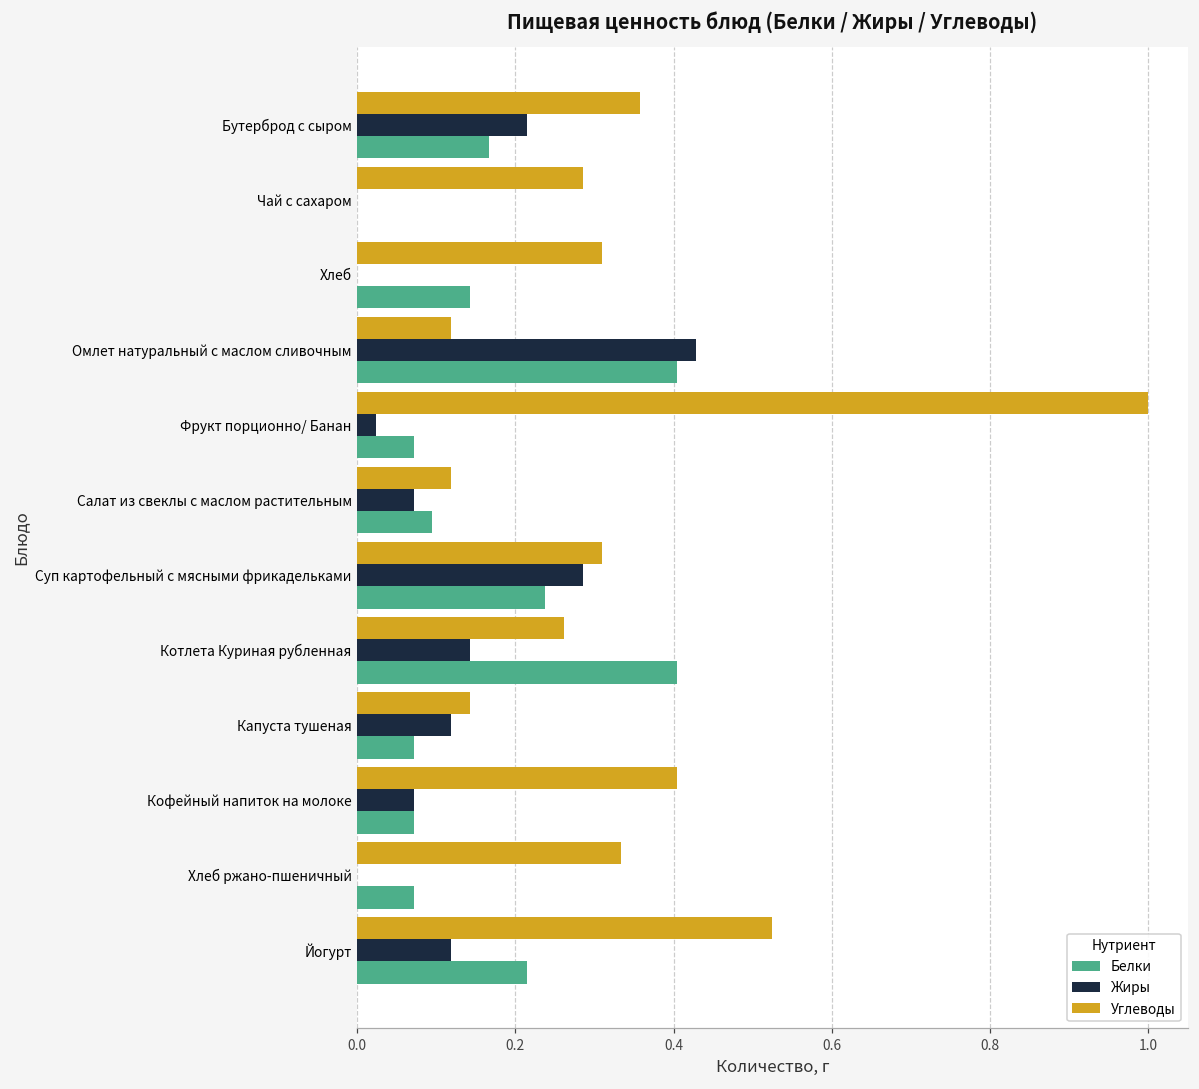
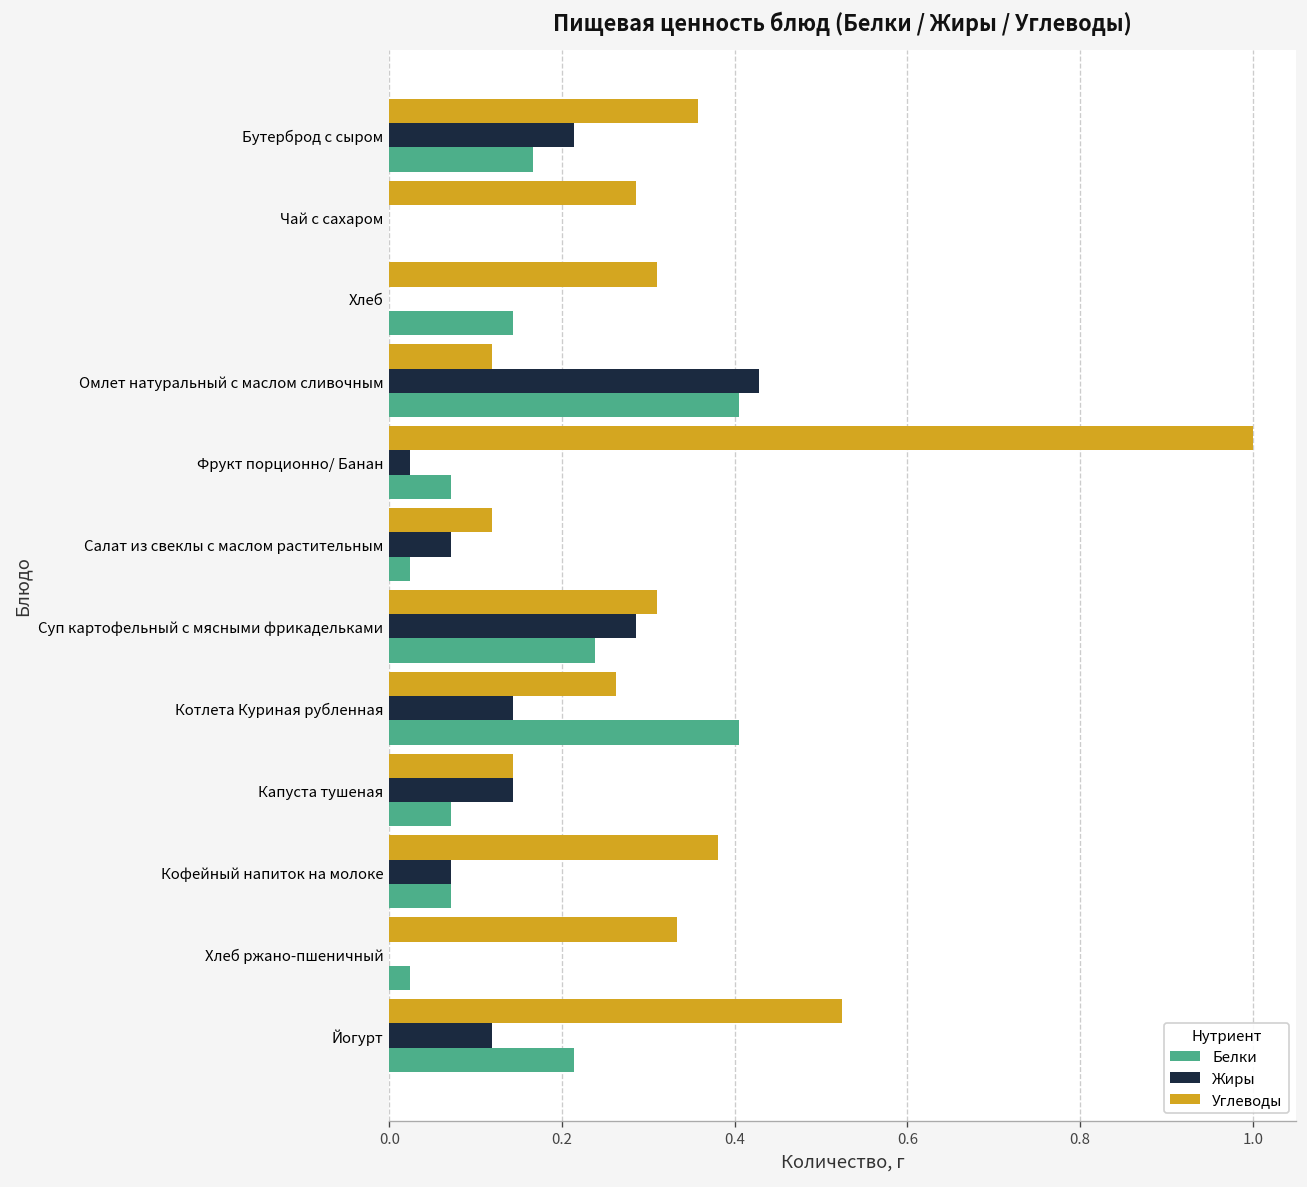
  {
    "Белки": {
      "Бутерброд с сыром": 0.17,
      "Чай с сахаром": 0.00,
      "Хлеб": 0.14,
      "Омлет натуральный с маслом сливочным": 0.40,
      "Фрукт порционно/ Банан": 0.07,
-     "Салат из свеклы с маслом растительным": 0.10,
+     "Салат из свеклы с маслом растительным": 0.02,
      "Суп картофельный с мясными фрикадельками": 0.24,
      "Котлета Куриная рубленная": 0.40,
      "Капуста тушеная": 0.07,
      "Кофейный напиток на молоке": 0.07,
-     "Хлеб ржано-пшеничный": 0.07,
+     "Хлеб ржано-пшеничный": 0.02,
      "Йогурт": 0.21
    },
    "Жиры": {
      "Бутерброд с сыром": 0.21,
      "Чай с сахаром": 0.00,
      "Хлеб": 0.00,
      "Омлет натуральный с маслом сливочным": 0.43,
      "Фрукт порционно/ Банан": 0.02,
      "Салат из свеклы с маслом растительным": 0.07,
      "Суп картофельный с мясными фрикадельками": 0.29,
      "Котлета Куриная рубленная": 0.14,
-     "Капуста тушеная": 0.12,
+     "Капуста тушеная": 0.14,
      "Кофейный напиток на молоке": 0.07,
      "Хлеб ржано-пшеничный": 0.00,
      "Йогурт": 0.12
    },
    "Углеводы": {
      "Бутерброд с сыром": 0.36,
      "Чай с сахаром": 0.29,
      "Хлеб": 0.31,
      "Омлет натуральный с маслом сливочным": 0.12,
      "Фрукт порционно/ Банан": 1.00,
      "Салат из свеклы с маслом растительным": 0.12,
      "Суп картофельный с мясными фрикадельками": 0.31,
      "Котлета Куриная рубленная": 0.26,
      "Капуста тушеная": 0.14,
-     "Кофейный напиток на молоке": 0.40,
+     "Кофейный напиток на молоке": 0.38,
      "Хлеб ржано-пшеничный": 0.33,
      "Йогурт": 0.52
    }
  }
